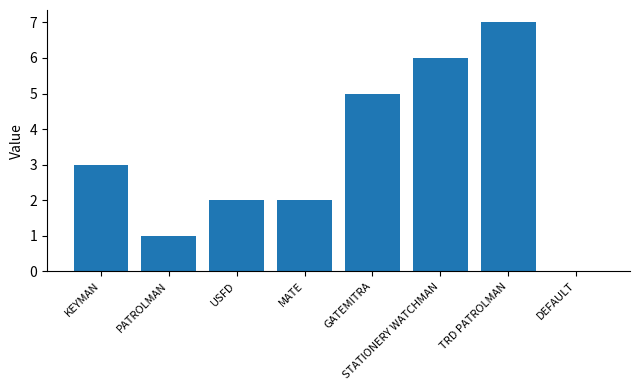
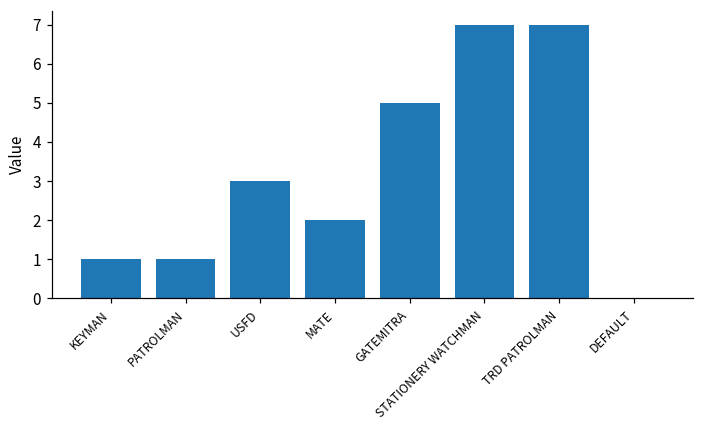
  {
-   "KEYMAN": 3,
+   "KEYMAN": 1,
    "PATROLMAN": 1,
-   "USFD": 2,
+   "USFD": 3,
    "MATE": 2,
    "GATEMITRA": 5,
-   "STATIONERY WATCHMAN": 6,
+   "STATIONERY WATCHMAN": 7,
    "TRD PATROLMAN": 7,
    "DEFAULT": 0
  }
